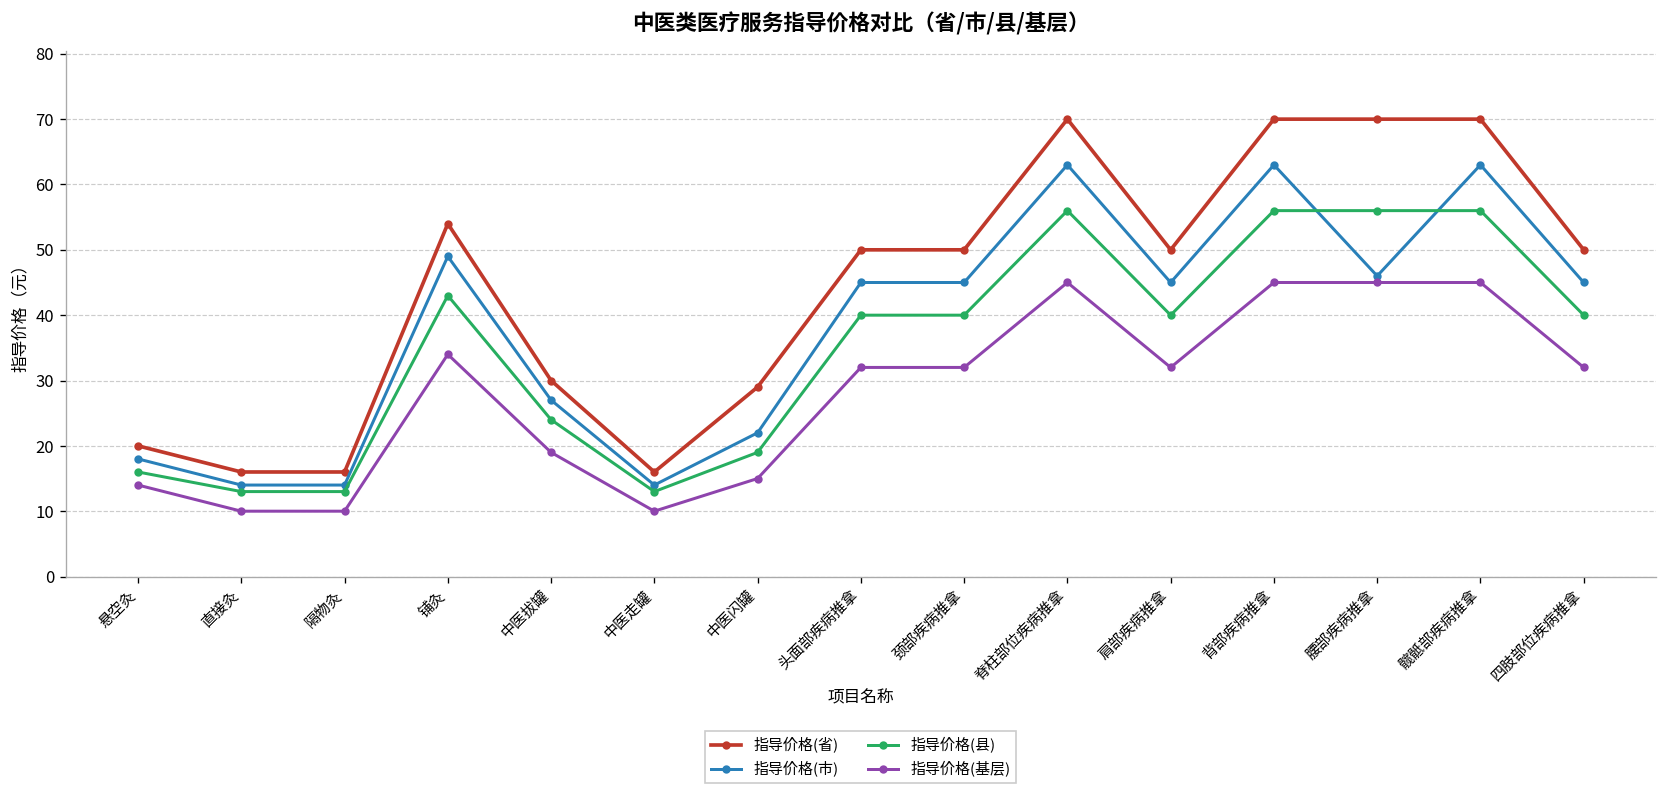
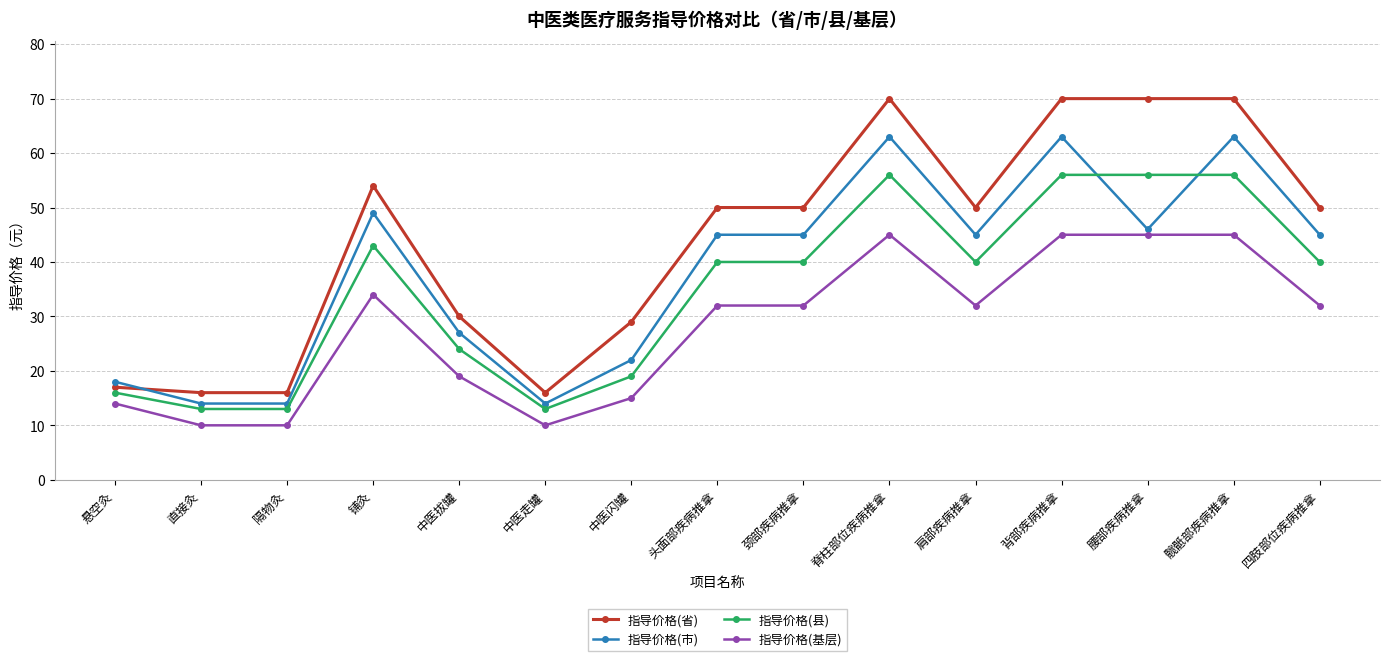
  {
    "指导价格(省)": {
-     "悬空灸": 20,
+     "悬空灸": 17,
      "直接灸": 16,
      "隔物灸": 16,
      "铺灸": 54,
      "中医拔罐": 30,
      "中医走罐": 16,
      "中医闪罐": 29,
      "头面部疾病推拿": 50,
      "颈部疾病推拿": 50,
      "脊柱部位疾病推拿": 70,
      "肩部疾病推拿": 50,
      "背部疾病推拿": 70,
      "腰部疾病推拿": 70,
      "髋骶部疾病推拿": 70,
      "四肢部位疾病推拿": 50
    },
    "指导价格(市)": {
      "悬空灸": 18,
      "直接灸": 14,
      "隔物灸": 14,
      "铺灸": 49,
      "中医拔罐": 27,
      "中医走罐": 14,
      "中医闪罐": 22,
      "头面部疾病推拿": 45,
      "颈部疾病推拿": 45,
      "脊柱部位疾病推拿": 63,
      "肩部疾病推拿": 45,
      "背部疾病推拿": 63,
      "腰部疾病推拿": 46,
      "髋骶部疾病推拿": 63,
      "四肢部位疾病推拿": 45
    },
    "指导价格(县)": {
      "悬空灸": 16,
      "直接灸": 13,
      "隔物灸": 13,
      "铺灸": 43,
      "中医拔罐": 24,
      "中医走罐": 13,
      "中医闪罐": 19,
      "头面部疾病推拿": 40,
      "颈部疾病推拿": 40,
      "脊柱部位疾病推拿": 56,
      "肩部疾病推拿": 40,
      "背部疾病推拿": 56,
      "腰部疾病推拿": 56,
      "髋骶部疾病推拿": 56,
      "四肢部位疾病推拿": 40
    },
    "指导价格(基层)": {
      "悬空灸": 14,
      "直接灸": 10,
      "隔物灸": 10,
      "铺灸": 34,
      "中医拔罐": 19,
      "中医走罐": 10,
      "中医闪罐": 15,
      "头面部疾病推拿": 32,
      "颈部疾病推拿": 32,
      "脊柱部位疾病推拿": 45,
      "肩部疾病推拿": 32,
      "背部疾病推拿": 45,
      "腰部疾病推拿": 45,
      "髋骶部疾病推拿": 45,
      "四肢部位疾病推拿": 32
    }
  }
